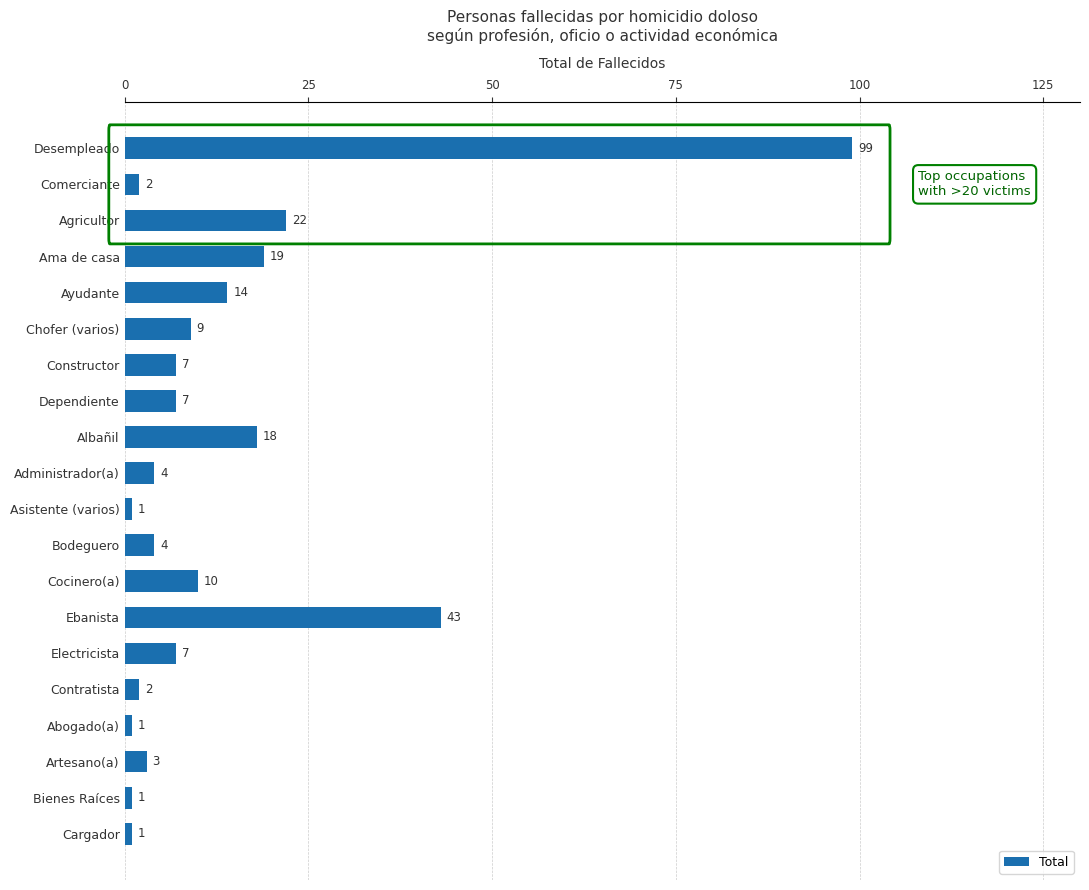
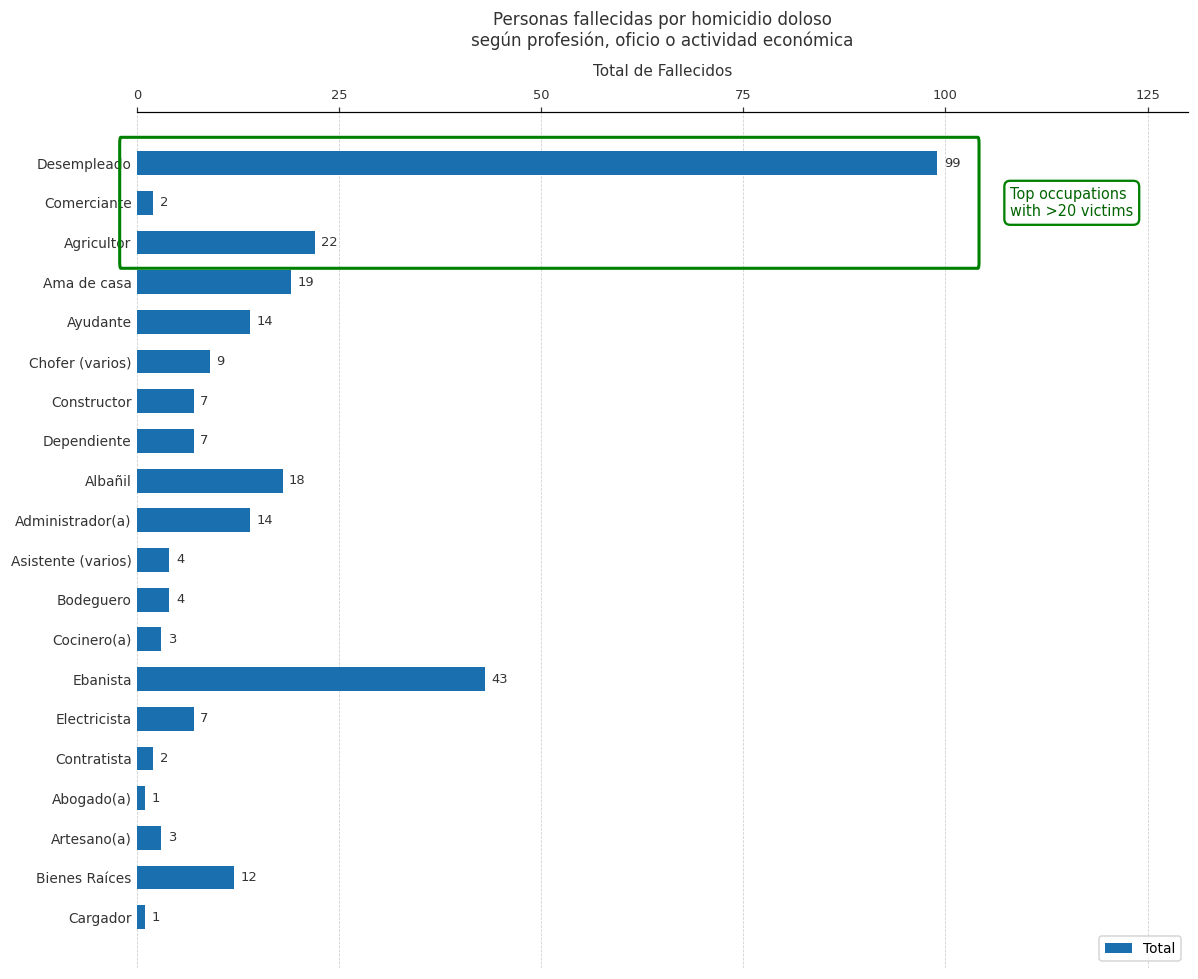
  {
    "Desempleado": 99,
    "Comerciante": 2,
    "Agricultor": 22,
    "Ama de casa": 19,
    "Ayudante": 14,
    "Chofer (varios)": 9,
    "Constructor": 7,
    "Dependiente": 7,
    "Albañil": 18,
-   "Administrador(a)": 4,
-   "Asistente (varios)": 1,
+   "Administrador(a)": 14,
+   "Asistente (varios)": 4,
    "Bodeguero": 4,
-   "Cocinero(a)": 10,
+   "Cocinero(a)": 3,
    "Ebanista": 43,
    "Electricista": 7,
    "Contratista": 2,
    "Abogado(a)": 1,
    "Artesano(a)": 3,
-   "Bienes Raíces": 1,
+   "Bienes Raíces": 12,
    "Cargador": 1
  }
